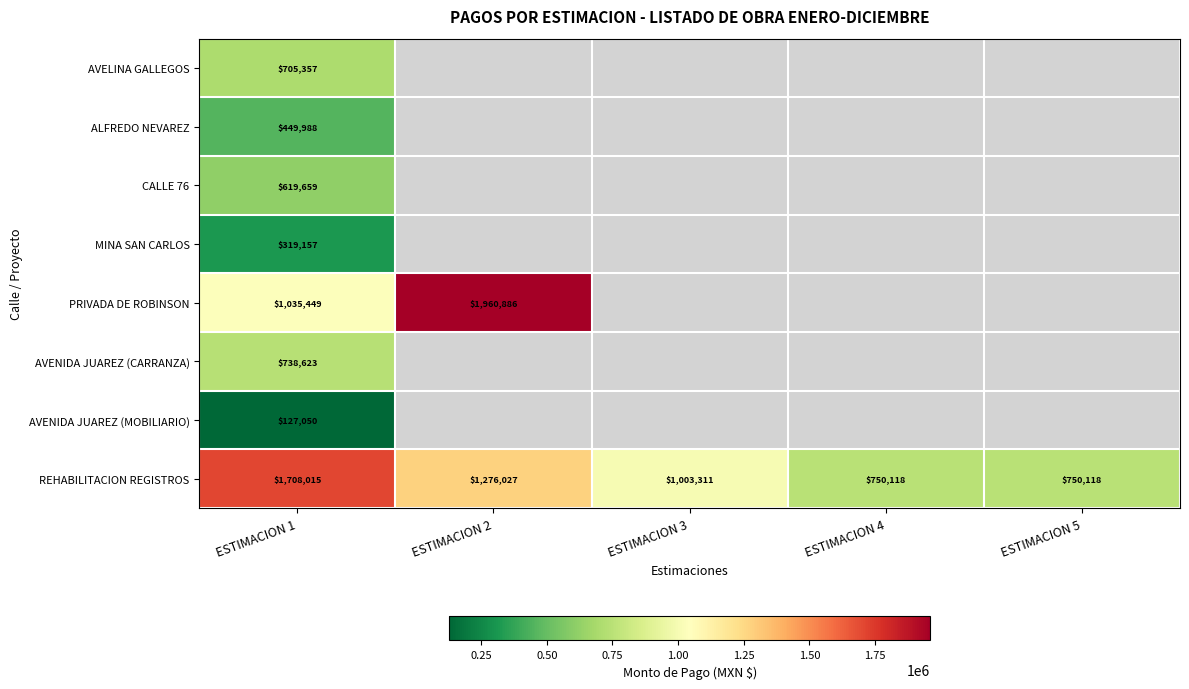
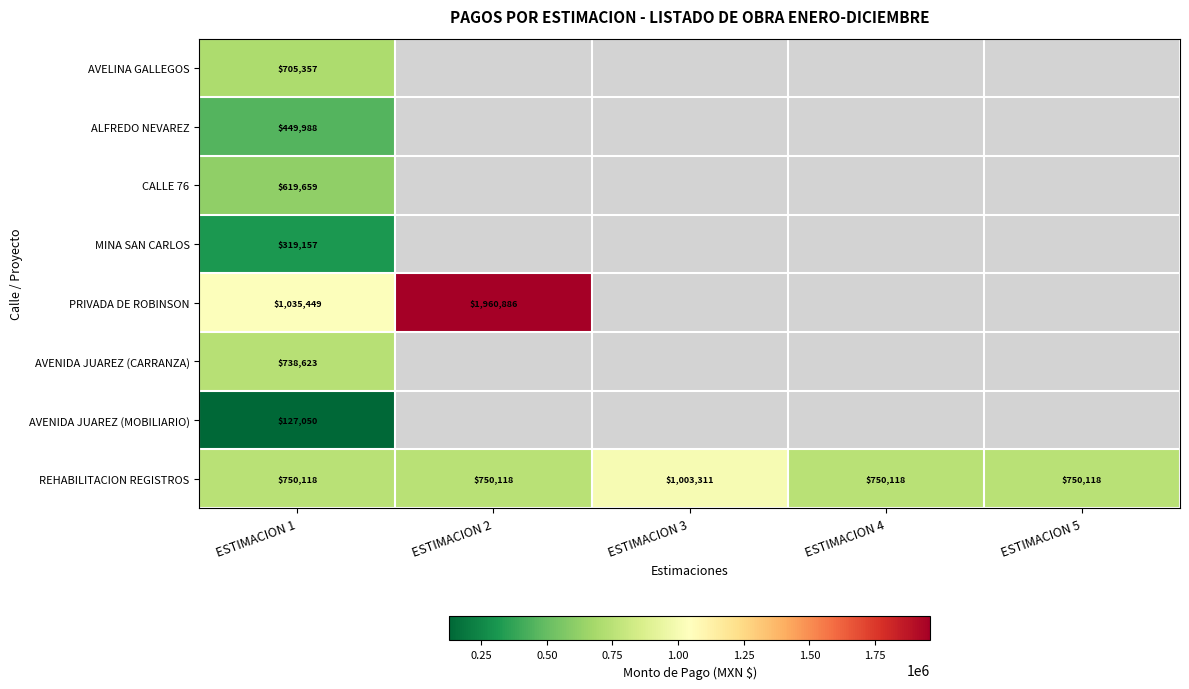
  {
    "AVELINA GALLEGOS": {
      "ESTIMACION 1": "$705,357"
    },
    "ALFREDO NEVAREZ": {
      "ESTIMACION 1": "$449,988"
    },
    "CALLE 76": {
      "ESTIMACION 1": "$619,659"
    },
    "MINA SAN CARLOS": {
      "ESTIMACION 1": "$319,157"
    },
    "PRIVADA DE ROBINSON": {
      "ESTIMACION 1": "$1,035,449",
      "ESTIMACION 2": "$1,960,886"
    },
    "AVENIDA JUAREZ (CARRANZA)": {
      "ESTIMACION 1": "$738,623"
    },
    "AVENIDA JUAREZ (MOBILIARIO)": {
      "ESTIMACION 1": "$127,050"
    },
    "REHABILITACION REGISTROS": {
-     "ESTIMACION 1": "$1,708,015",
-     "ESTIMACION 2": "$1,276,027",
+     "ESTIMACION 1": "$750,118",
+     "ESTIMACION 2": "$750,118",
      "ESTIMACION 3": "$1,003,311",
      "ESTIMACION 4": "$750,118",
      "ESTIMACION 5": "$750,118"
    }
  }
